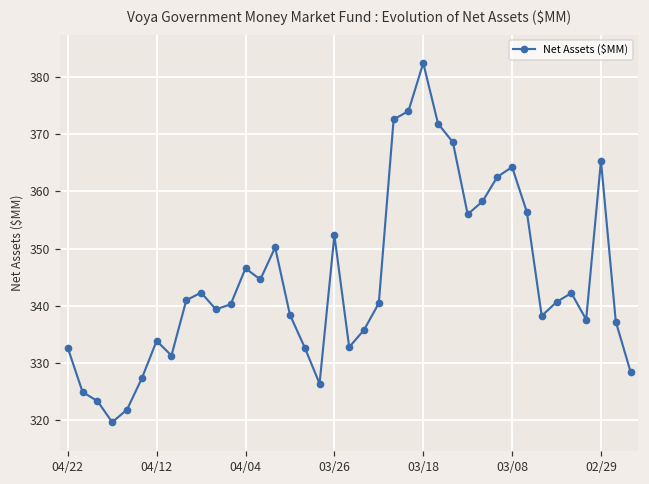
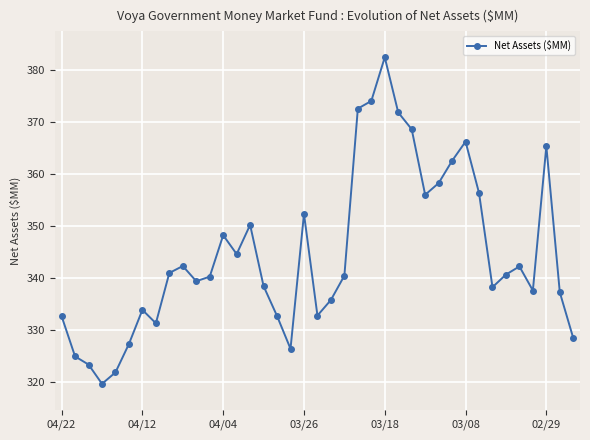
  {
    "04/22": 333,
    "04/12": 334,
-   "04/04": 347,
+   "04/04": 348,
    "03/26": 352,
    "03/18": 382,
-   "03/08": 364,
+   "03/08": 366,
    "02/29": 365
  }
